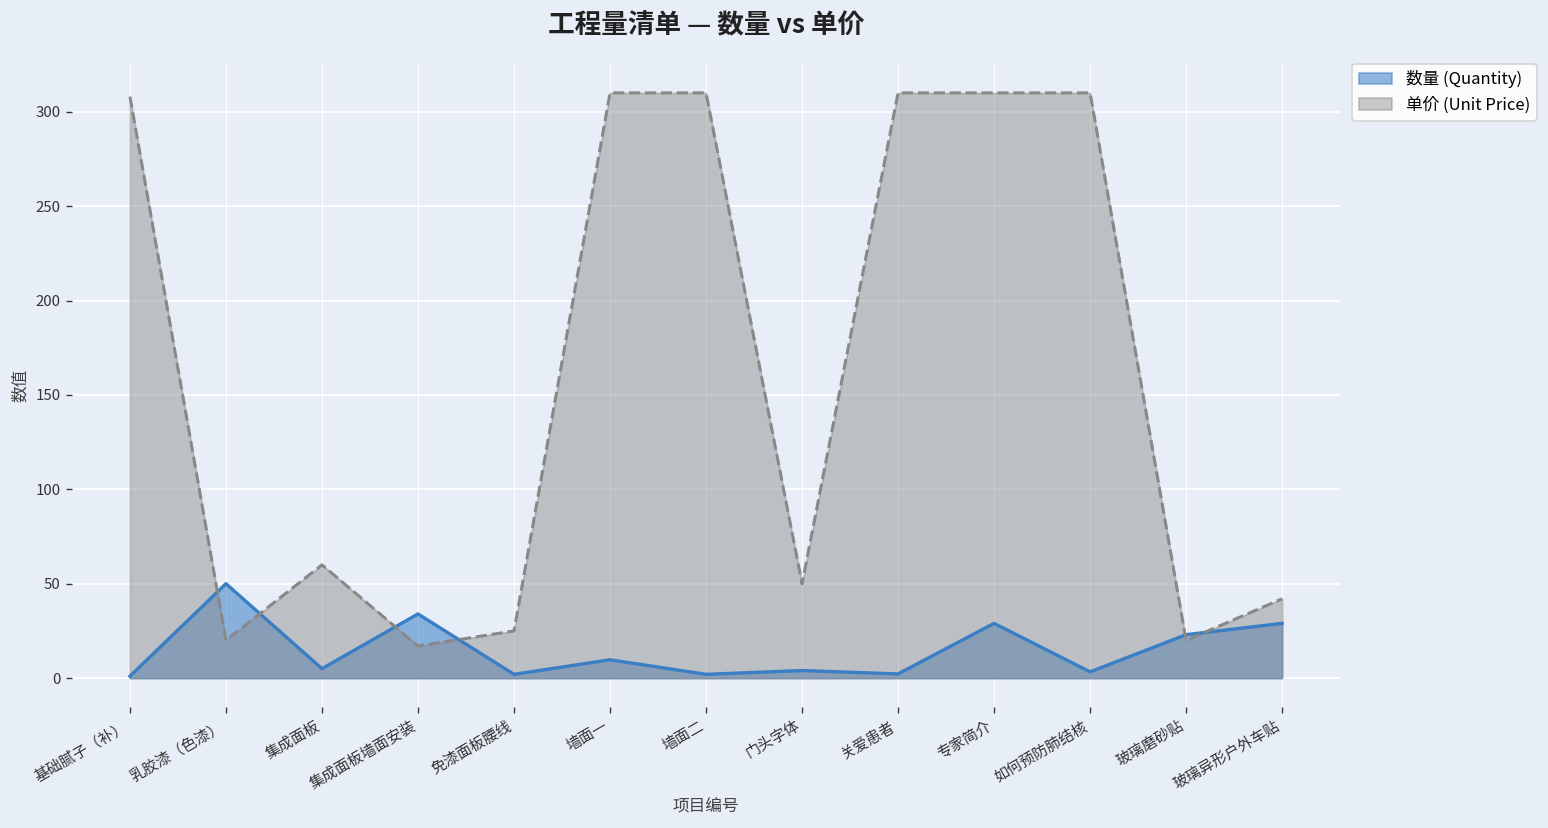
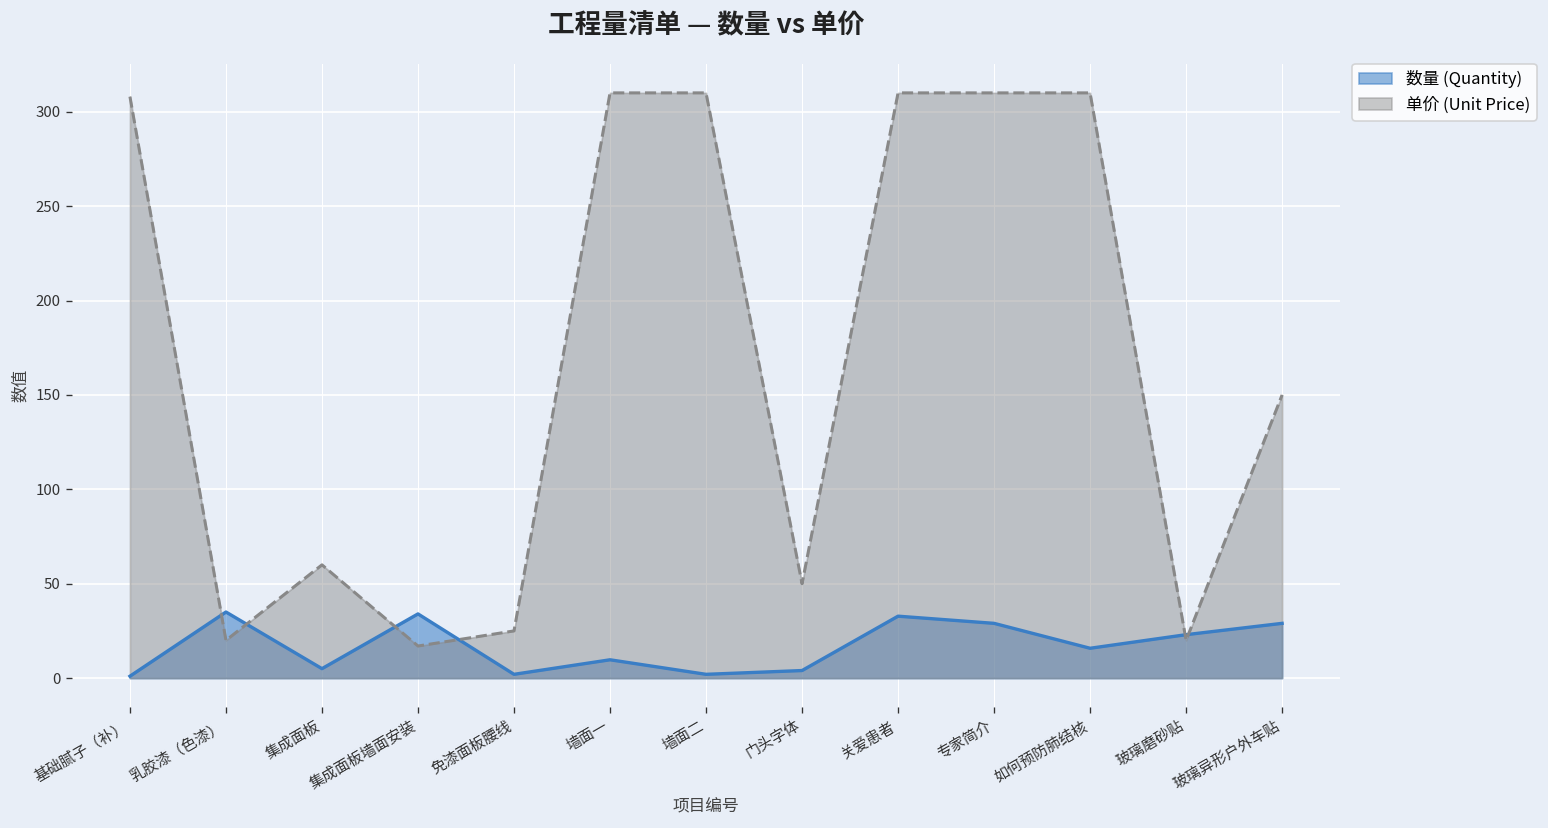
  {
    "数量 (Quantity)": {
      "基础腻子（补）": 1,
-     "乳胶漆（色漆）": 50,
+     "乳胶漆（色漆）": 35,
      "集成面板": 5,
      "集成面板墙面安装": 34,
      "免漆面板腰线": 2,
      "墙面一": 10,
      "墙面二": 2,
      "门头字体": 4,
-     "关爱患者": 2,
+     "关爱患者": 33,
      "专家简介": 29,
-     "如何预防肺结核": 3,
+     "如何预防肺结核": 16,
      "玻璃磨砂贴": 23,
      "玻璃异形户外车贴": 29
    },
    "单价 (Unit Price)": {
      "基础腻子（补）": 308,
      "乳胶漆（色漆）": 20,
      "集成面板": 60,
      "集成面板墙面安装": 17,
      "免漆面板腰线": 25,
      "墙面一": 310,
      "墙面二": 310,
      "门头字体": 50,
      "关爱患者": 310,
      "专家简介": 310,
      "如何预防肺结核": 310,
      "玻璃磨砂贴": 20,
-     "玻璃异形户外车贴": 42
+     "玻璃异形户外车贴": 150
    }
  }
